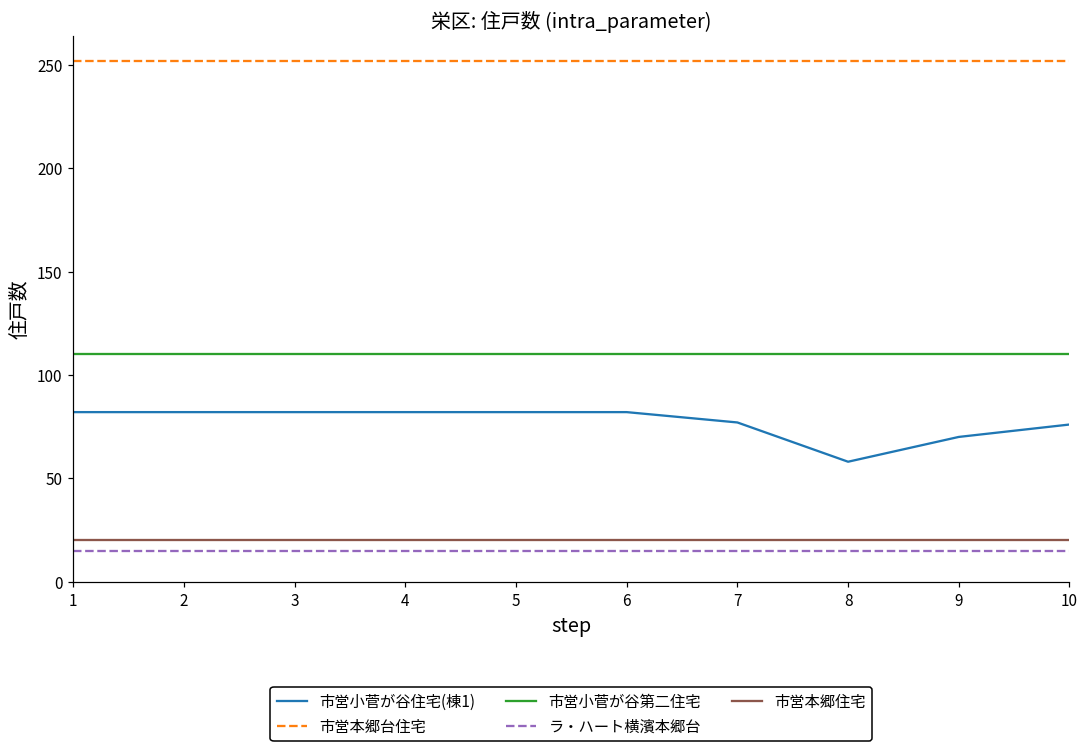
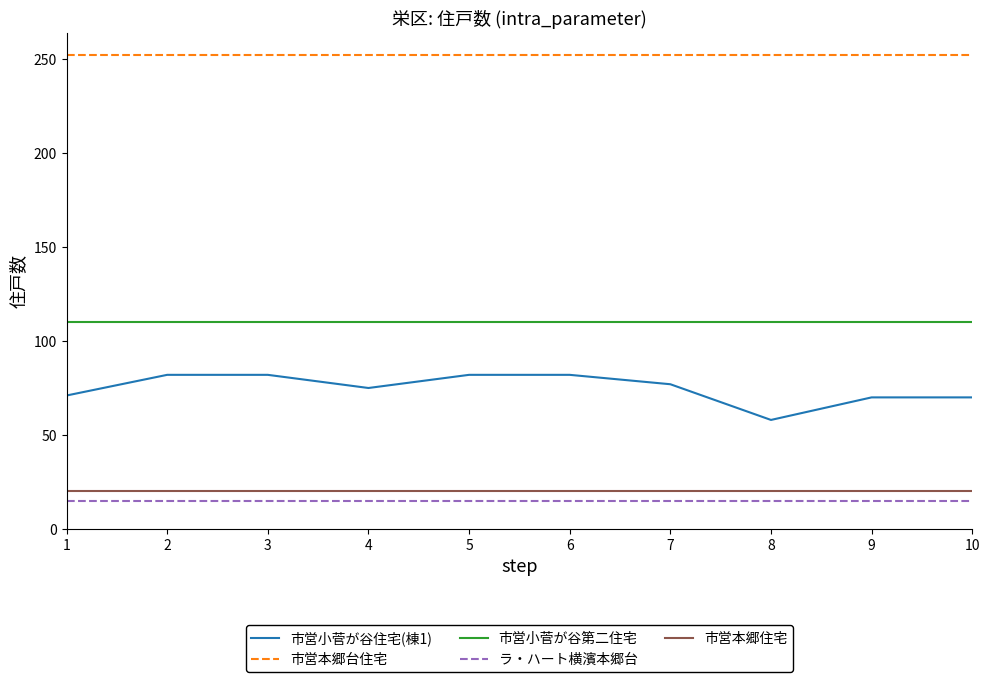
  {
    "市営小菅が谷住宅(棟1)": {
-     "1": 82,
+     "1": 71,
      "2": 82,
      "3": 82,
-     "4": 82,
+     "4": 75,
      "5": 82,
      "6": 82,
      "7": 77,
      "8": 58,
      "9": 70,
-     "10": 76
+     "10": 70
    },
    "市営本郷台住宅": {
      "1": 252,
      "2": 252,
      "3": 252,
      "4": 252,
      "5": 252,
      "6": 252,
      "7": 252,
      "8": 252,
      "9": 252,
      "10": 252
    },
    "市営小菅が谷第二住宅": {
      "1": 110,
      "2": 110,
      "3": 110,
      "4": 110,
      "5": 110,
      "6": 110,
      "7": 110,
      "8": 110,
      "9": 110,
      "10": 110
    },
    "ラ・ハート横濱本郷台": {
      "1": 15,
      "2": 15,
      "3": 15,
      "4": 15,
      "5": 15,
      "6": 15,
      "7": 15,
      "8": 15,
      "9": 15,
      "10": 15
    },
    "市営本郷住宅": {
      "1": 20,
      "2": 20,
      "3": 20,
      "4": 20,
      "5": 20,
      "6": 20,
      "7": 20,
      "8": 20,
      "9": 20,
      "10": 20
    }
  }
